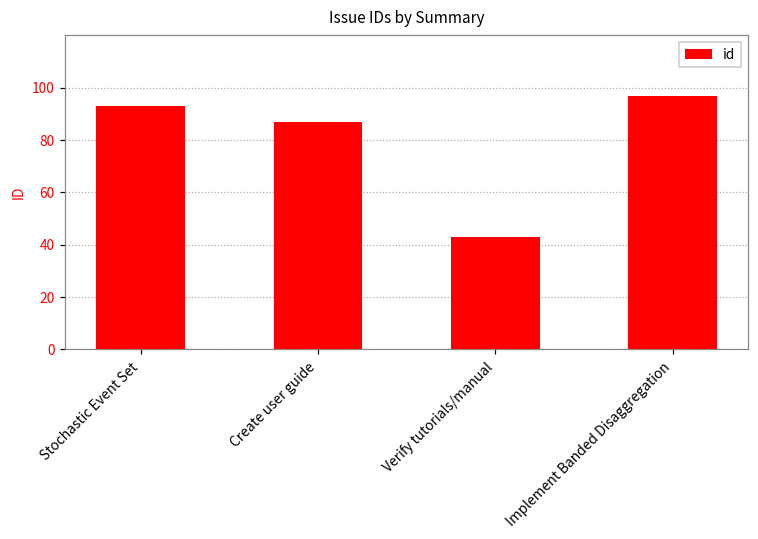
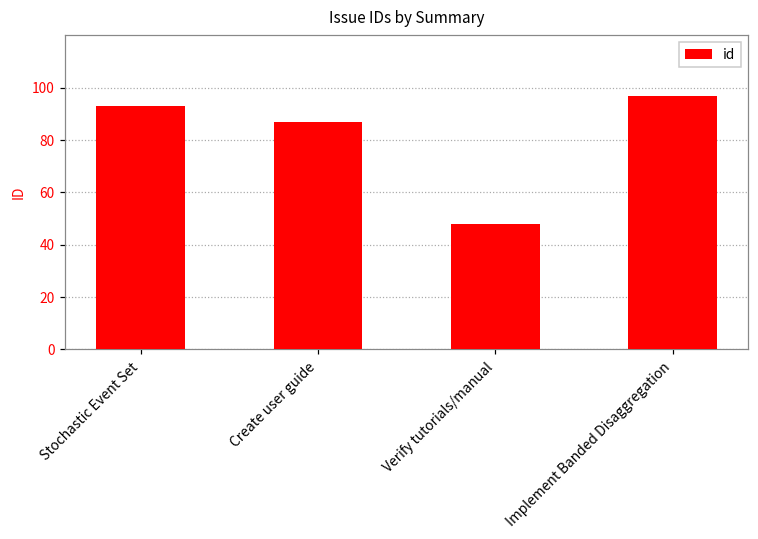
  {
    "Stochastic Event Set": 93,
    "Create user guide": 87,
-   "Verify tutorials/manual": 43,
+   "Verify tutorials/manual": 48,
    "Implement Banded Disaggregation": 97
  }
